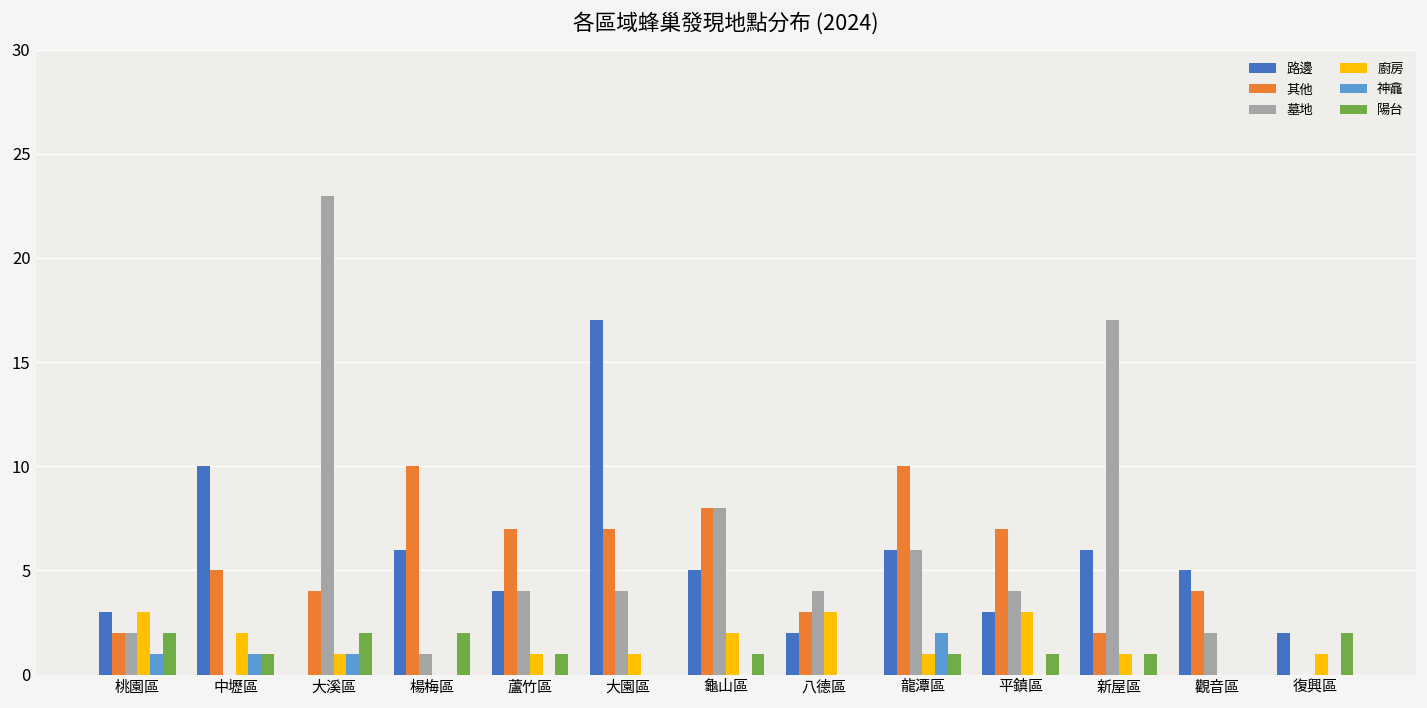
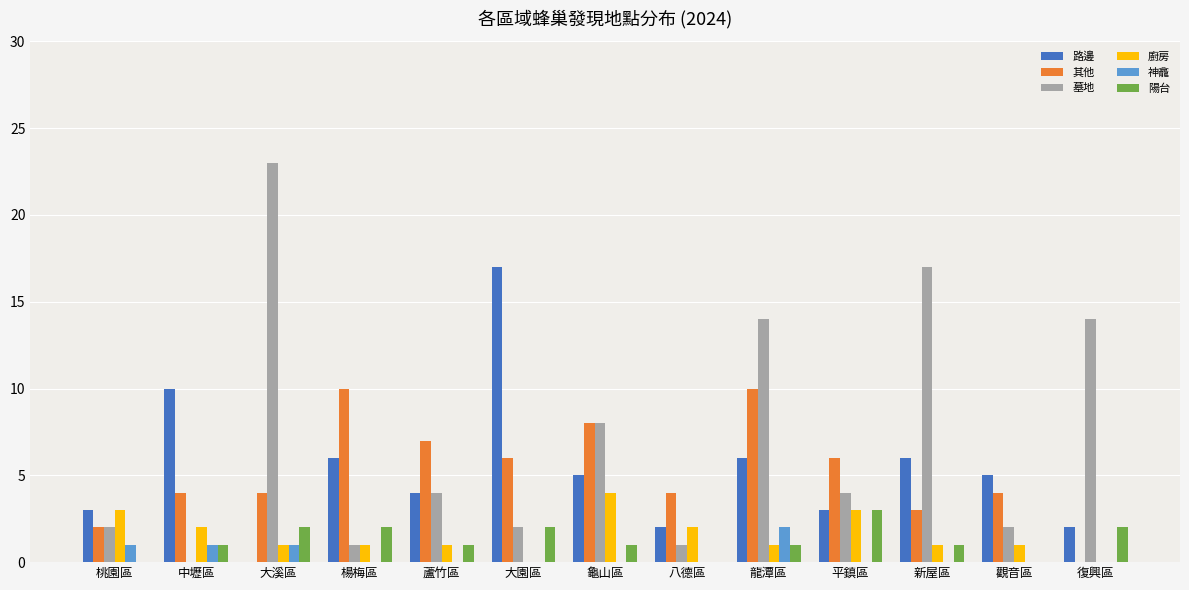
  {
    "其他": {
      "桃園區": 2,
-     "中壢區": 5,
+     "中壢區": 4,
      "大溪區": 4,
      "楊梅區": 10,
      "蘆竹區": 7,
-     "大園區": 7,
+     "大園區": 6,
      "龜山區": 8,
-     "八德區": 3,
+     "八德區": 4,
      "龍潭區": 10,
-     "平鎮區": 7,
-     "新屋區": 2,
+     "平鎮區": 6,
+     "新屋區": 3,
      "觀音區": 4,
      "復興區": 0
    },
    "墓地": {
      "桃園區": 2,
      "中壢區": 0,
      "大溪區": 23,
      "楊梅區": 1,
      "蘆竹區": 4,
-     "大園區": 4,
+     "大園區": 2,
      "龜山區": 8,
-     "八德區": 4,
-     "龍潭區": 6,
+     "八德區": 1,
+     "龍潭區": 14,
      "平鎮區": 4,
      "新屋區": 17,
      "觀音區": 2,
-     "復興區": 0
+     "復興區": 14
    },
    "廚房": {
      "桃園區": 3,
      "中壢區": 2,
      "大溪區": 1,
-     "楊梅區": 0,
+     "楊梅區": 1,
      "蘆竹區": 1,
-     "大園區": 1,
-     "龜山區": 2,
-     "八德區": 3,
+     "大園區": 0,
+     "龜山區": 4,
+     "八德區": 2,
      "龍潭區": 1,
      "平鎮區": 3,
      "新屋區": 1,
-     "觀音區": 0,
-     "復興區": 1
+     "觀音區": 1,
+     "復興區": 0
    },
    "陽台": {
-     "桃園區": 2,
+     "桃園區": 0,
      "中壢區": 1,
      "大溪區": 2,
      "楊梅區": 2,
      "蘆竹區": 1,
-     "大園區": 0,
+     "大園區": 2,
      "龜山區": 1,
      "八德區": 0,
      "龍潭區": 1,
-     "平鎮區": 1,
+     "平鎮區": 3,
      "新屋區": 1,
      "觀音區": 0,
      "復興區": 2
    }
  }
